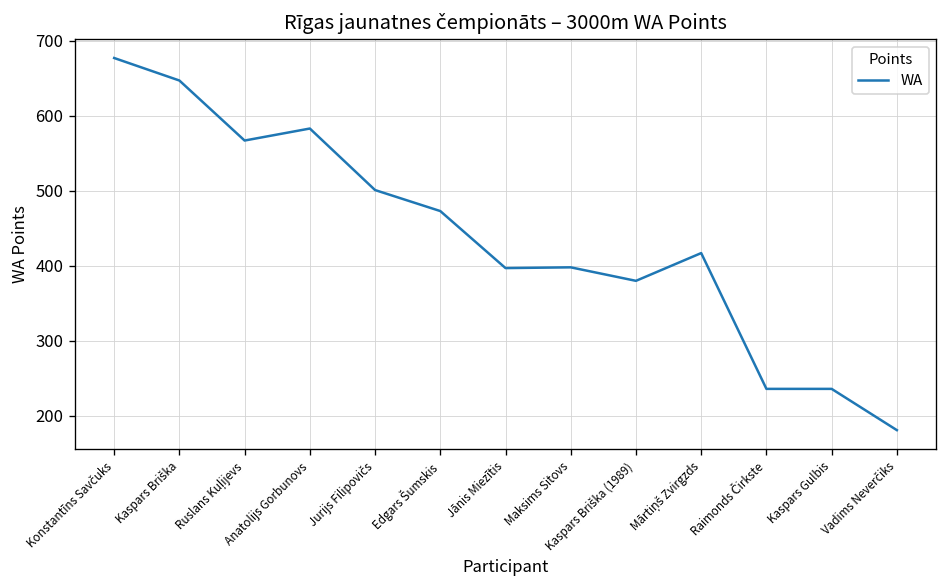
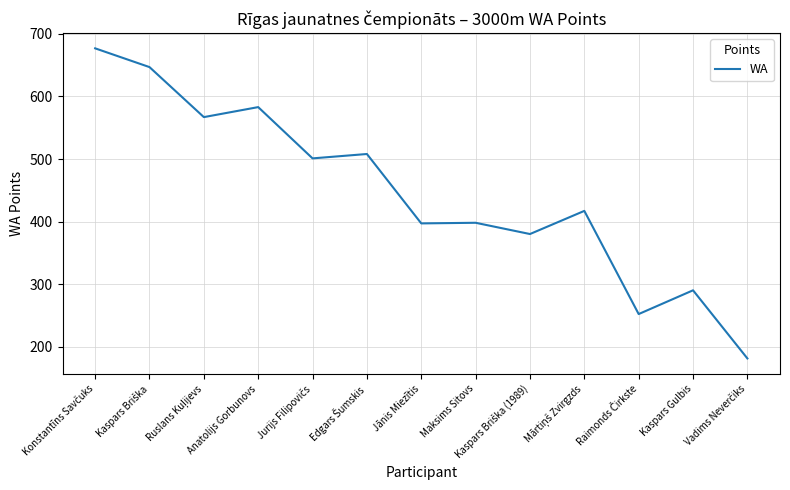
  {
    "Konstantīns Savčuks": 680,
    "Kaspars Briška": 650,
    "Ruslans Kuļijevs": 570,
    "Anatolijs Gorbunovs": 580,
    "Jurijs Filipovičs": 500,
-   "Edgars Šumskis": 470,
+   "Edgars Šumskis": 510,
    "Jānis Miezītis": 400,
    "Maksims Sitovs": 400,
    "Kaspars Briška (1989)": 380,
    "Mārtiņš Zvirgzds": 420,
-   "Raimonds Čirkste": 240,
-   "Kaspars Gulbis": 240,
+   "Raimonds Čirkste": 250,
+   "Kaspars Gulbis": 290,
    "Vadims Neverčiks": 180
  }
